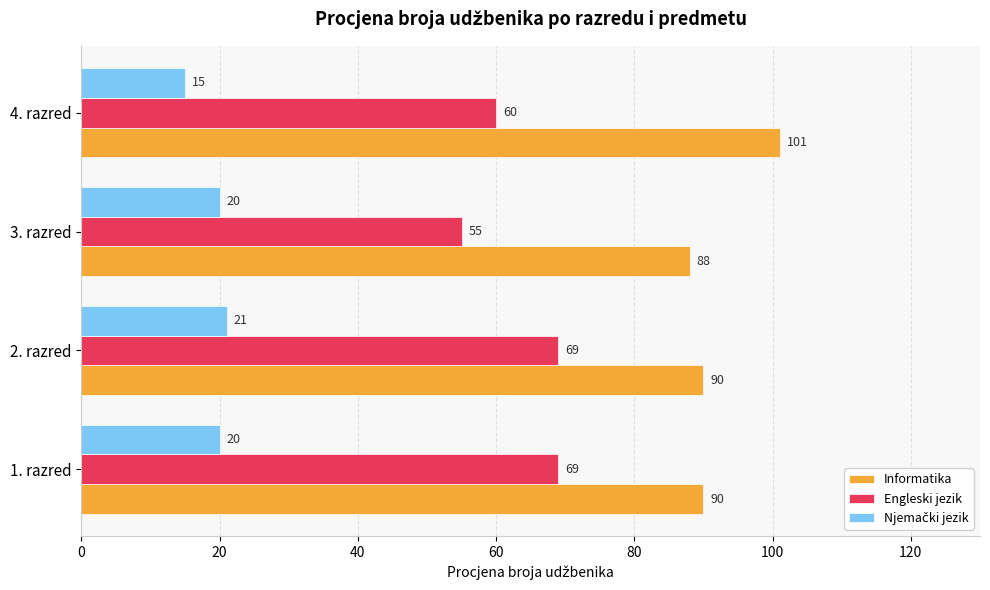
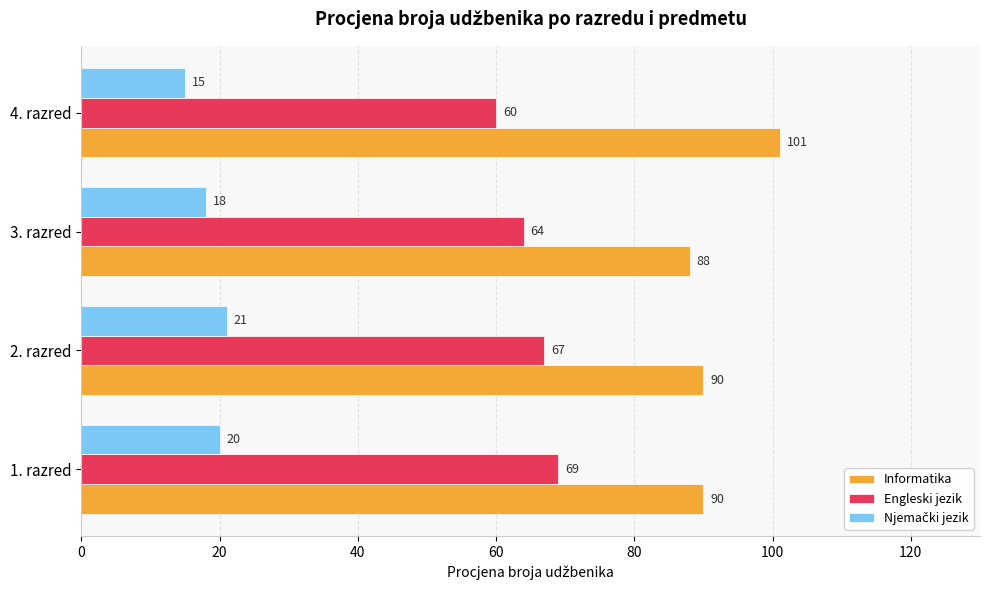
  {
    "Informatika": {
      "4. razred": 101,
      "3. razred": 88,
      "2. razred": 90,
      "1. razred": 90
    },
    "Engleski jezik": {
      "4. razred": 60,
-     "3. razred": 55,
-     "2. razred": 69,
+     "3. razred": 64,
+     "2. razred": 67,
      "1. razred": 69
    },
    "Njemački jezik": {
      "4. razred": 15,
-     "3. razred": 20,
+     "3. razred": 18,
      "2. razred": 21,
      "1. razred": 20
    }
  }
